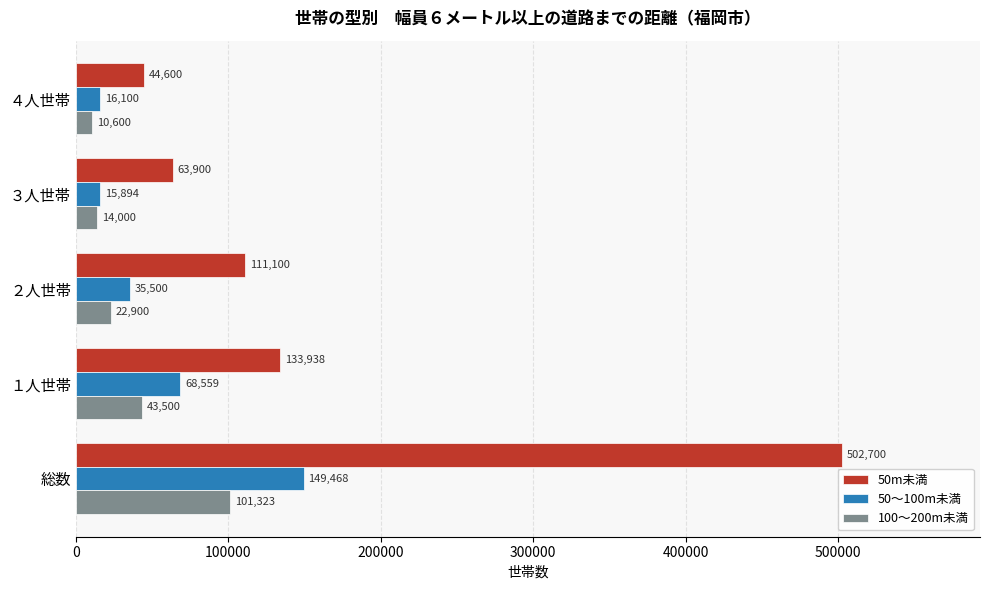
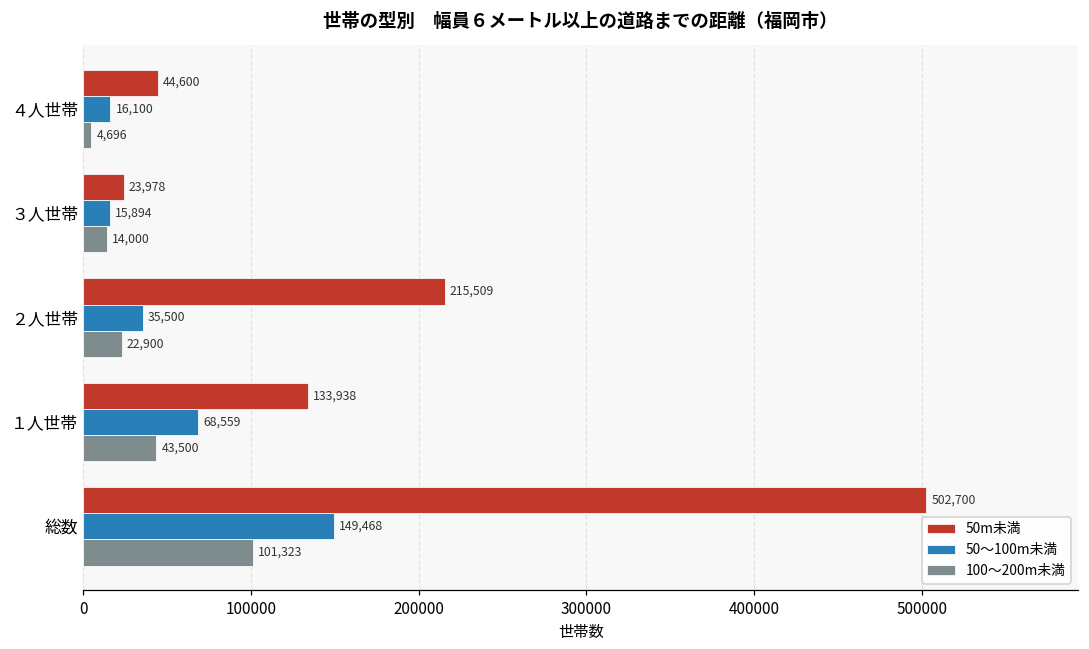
  {
    "50m未満": {
      "４人世帯": "44,600",
-     "３人世帯": "63,900",
-     "２人世帯": "111,100",
+     "３人世帯": "23,978",
+     "２人世帯": "215,509",
      "１人世帯": "133,938",
      "総数": "502,700"
    },
    "50～100m未満": {
      "４人世帯": "16,100",
      "３人世帯": "15,894",
      "２人世帯": "35,500",
      "１人世帯": "68,559",
      "総数": "149,468"
    },
    "100～200m未満": {
-     "４人世帯": "10,600",
+     "４人世帯": "4,696",
      "３人世帯": "14,000",
      "２人世帯": "22,900",
      "１人世帯": "43,500",
      "総数": "101,323"
    }
  }
